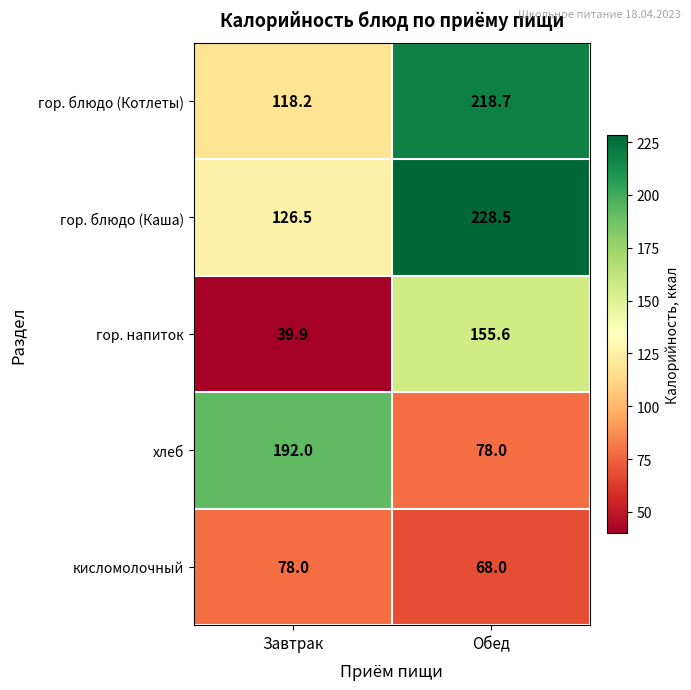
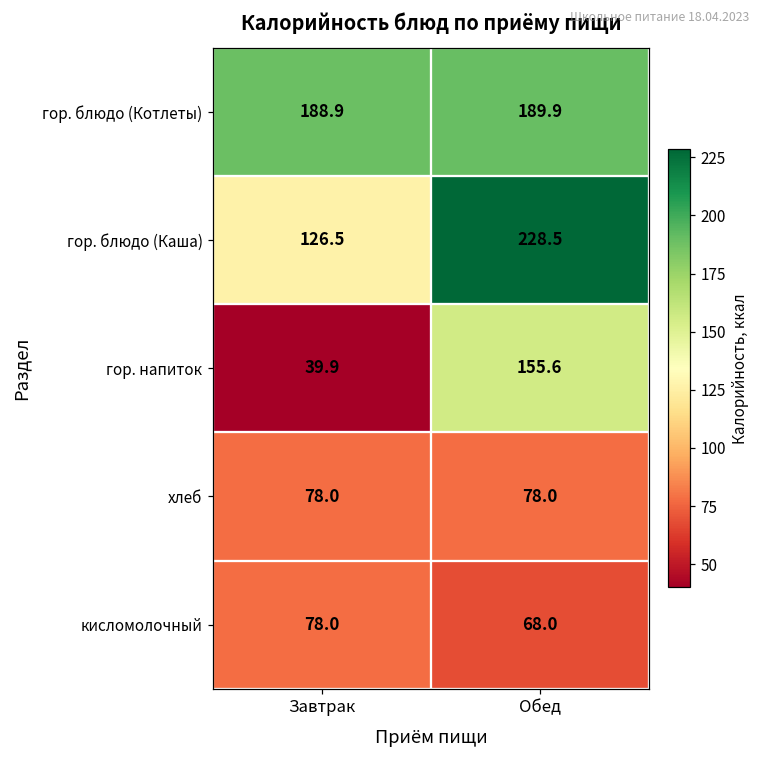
  {
    "гор. блюдо (Котлеты)": {
-     "Завтрак": 118.2,
-     "Обед": 218.7
+     "Завтрак": 188.9,
+     "Обед": 189.9
    },
    "гор. блюдо (Каша)": {
      "Завтрак": 126.5,
      "Обед": 228.5
    },
    "гор. напиток": {
      "Завтрак": 39.9,
      "Обед": 155.6
    },
    "хлеб": {
-     "Завтрак": 192.0,
+     "Завтрак": 78.0,
      "Обед": 78.0
    },
    "кисломолочный": {
      "Завтрак": 78.0,
      "Обед": 68.0
    }
  }
